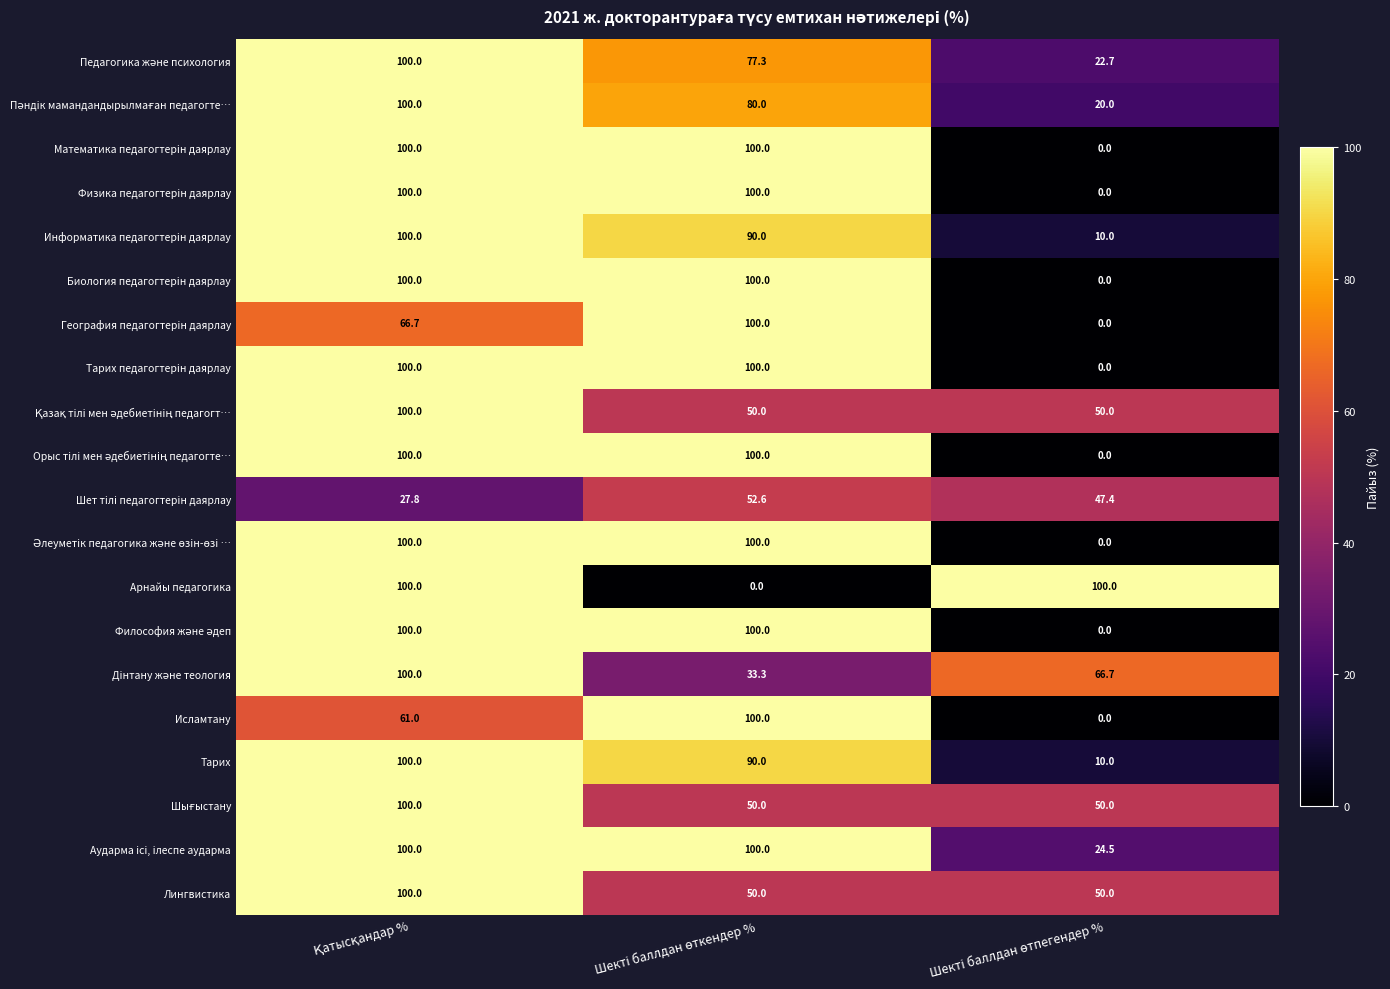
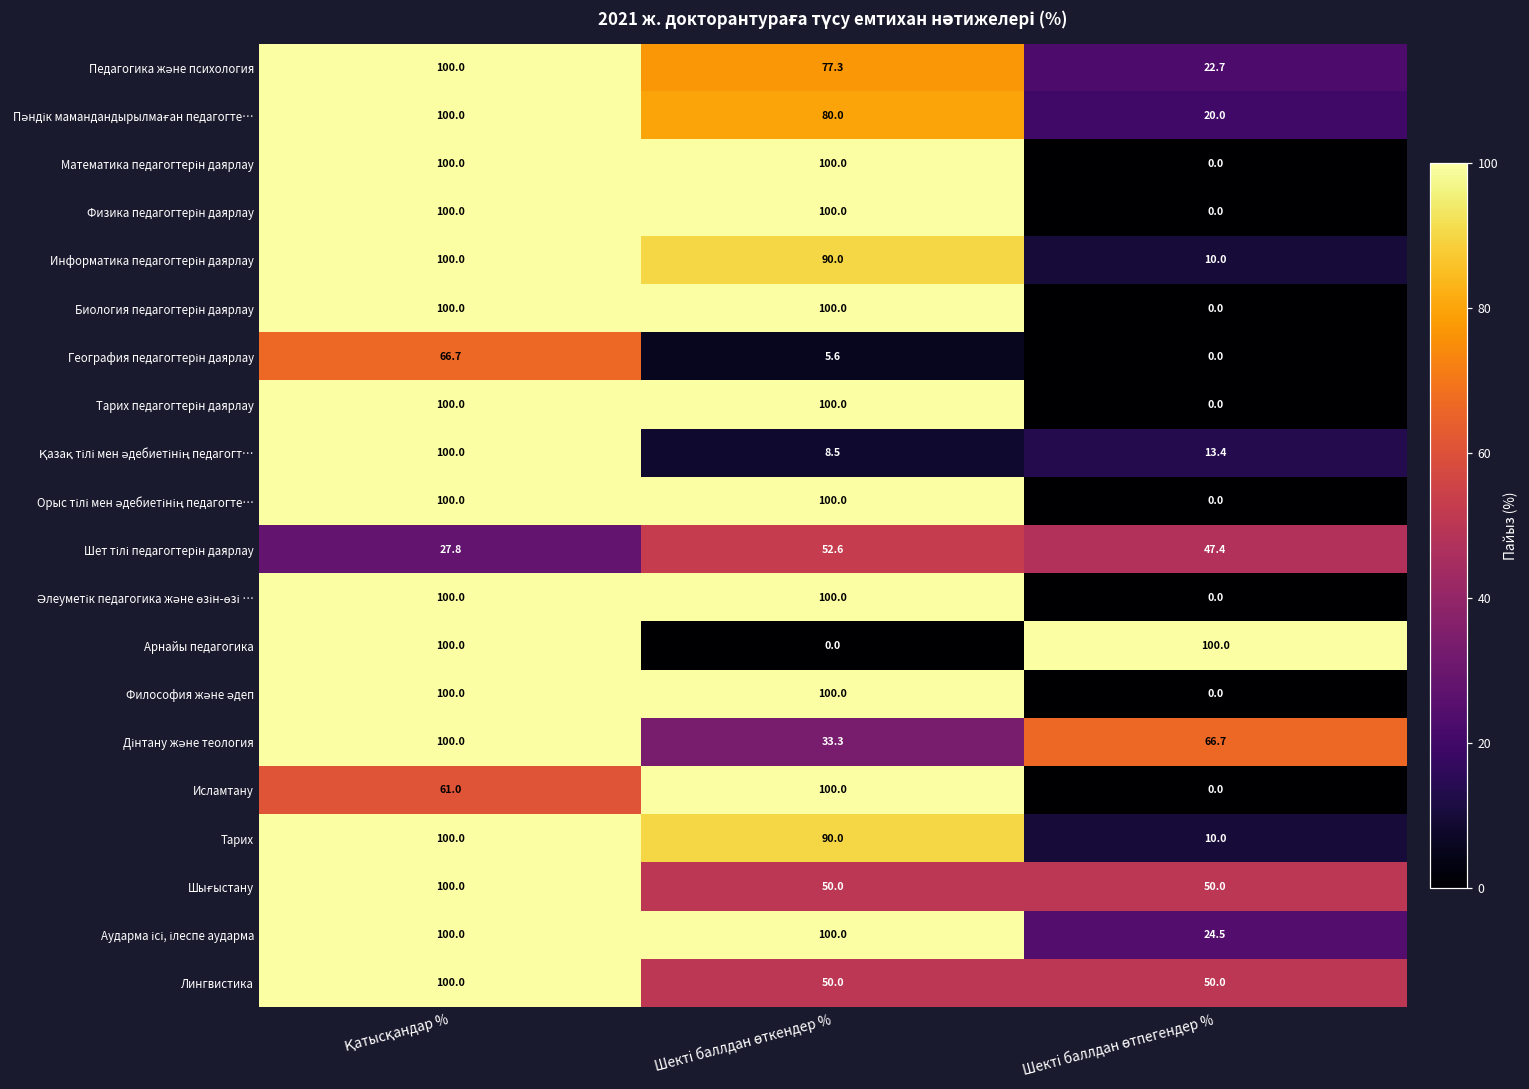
  {
    "Педагогика және психология": {
      "Қатысқандар %": 100.0,
      "Шекті баллдан өткендер %": 77.3,
      "Шекті баллдан өтпегендер %": 22.7
    },
    "Пәндік мамандандырылмаған педагогте…": {
      "Қатысқандар %": 100.0,
      "Шекті баллдан өткендер %": 80.0,
      "Шекті баллдан өтпегендер %": 20.0
    },
    "Математика педагогтерін даярлау": {
      "Қатысқандар %": 100.0,
      "Шекті баллдан өткендер %": 100.0,
      "Шекті баллдан өтпегендер %": 0.0
    },
    "Физика педагогтерін даярлау": {
      "Қатысқандар %": 100.0,
      "Шекті баллдан өткендер %": 100.0,
      "Шекті баллдан өтпегендер %": 0.0
    },
    "Информатика педагогтерін даярлау": {
      "Қатысқандар %": 100.0,
      "Шекті баллдан өткендер %": 90.0,
      "Шекті баллдан өтпегендер %": 10.0
    },
    "Биология педагогтерін даярлау": {
      "Қатысқандар %": 100.0,
      "Шекті баллдан өткендер %": 100.0,
      "Шекті баллдан өтпегендер %": 0.0
    },
    "География педагогтерін даярлау": {
      "Қатысқандар %": 66.7,
-     "Шекті баллдан өткендер %": 100.0,
+     "Шекті баллдан өткендер %": 5.6,
      "Шекті баллдан өтпегендер %": 0.0
    },
    "Тарих педагогтерін даярлау": {
      "Қатысқандар %": 100.0,
      "Шекті баллдан өткендер %": 100.0,
      "Шекті баллдан өтпегендер %": 0.0
    },
    "Қазақ тілі мен әдебиетінің педагогт…": {
      "Қатысқандар %": 100.0,
-     "Шекті баллдан өткендер %": 50.0,
-     "Шекті баллдан өтпегендер %": 50.0
+     "Шекті баллдан өткендер %": 8.5,
+     "Шекті баллдан өтпегендер %": 13.4
    },
    "Орыс тілі мен әдебиетінің педагогте…": {
      "Қатысқандар %": 100.0,
      "Шекті баллдан өткендер %": 100.0,
      "Шекті баллдан өтпегендер %": 0.0
    },
    "Шет тілі педагогтерін даярлау": {
      "Қатысқандар %": 27.8,
      "Шекті баллдан өткендер %": 52.6,
      "Шекті баллдан өтпегендер %": 47.4
    },
    "Әлеуметік педагогика және өзін-өзі …": {
      "Қатысқандар %": 100.0,
      "Шекті баллдан өткендер %": 100.0,
      "Шекті баллдан өтпегендер %": 0.0
    },
    "Арнайы педагогика": {
      "Қатысқандар %": 100.0,
      "Шекті баллдан өткендер %": 0.0,
      "Шекті баллдан өтпегендер %": 100.0
    },
    "Философия және әдеп": {
      "Қатысқандар %": 100.0,
      "Шекті баллдан өткендер %": 100.0,
      "Шекті баллдан өтпегендер %": 0.0
    },
    "Дінтану және теология": {
      "Қатысқандар %": 100.0,
      "Шекті баллдан өткендер %": 33.3,
      "Шекті баллдан өтпегендер %": 66.7
    },
    "Исламтану": {
      "Қатысқандар %": 61.0,
      "Шекті баллдан өткендер %": 100.0,
      "Шекті баллдан өтпегендер %": 0.0
    },
    "Тарих": {
      "Қатысқандар %": 100.0,
      "Шекті баллдан өткендер %": 90.0,
      "Шекті баллдан өтпегендер %": 10.0
    },
    "Шығыстану": {
      "Қатысқандар %": 100.0,
      "Шекті баллдан өткендер %": 50.0,
      "Шекті баллдан өтпегендер %": 50.0
    },
    "Аударма ісі, ілеспе аударма": {
      "Қатысқандар %": 100.0,
      "Шекті баллдан өткендер %": 100.0,
      "Шекті баллдан өтпегендер %": 24.5
    },
    "Лингвистика": {
      "Қатысқандар %": 100.0,
      "Шекті баллдан өткендер %": 50.0,
      "Шекті баллдан өтпегендер %": 50.0
    }
  }
